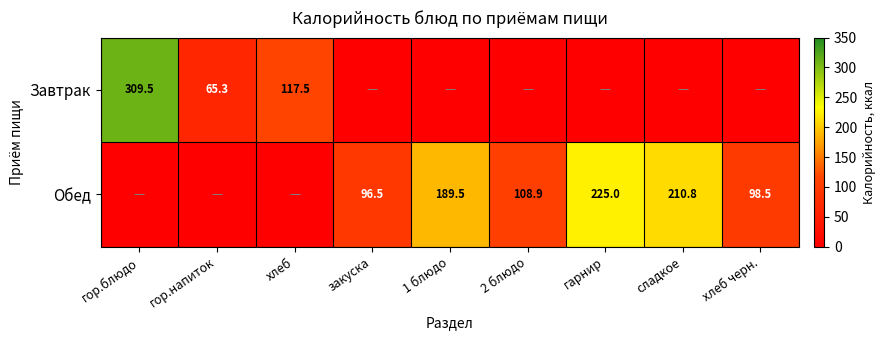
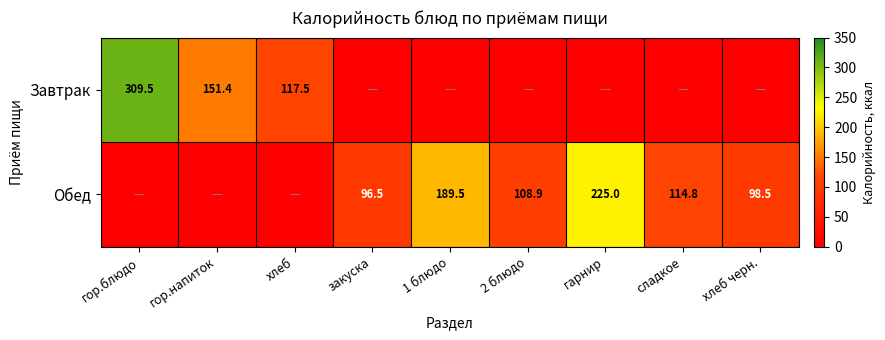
  {
    "Завтрак": {
      "гор.блюдо": 309.5,
-     "гор.напиток": 65.3,
+     "гор.напиток": 151.4,
      "хлеб": 117.5
    },
    "Обед": {
      "закуска": 96.5,
      "1 блюдо": 189.5,
      "2 блюдо": 108.9,
      "гарнир": 225.0,
-     "сладкое": 210.8,
+     "сладкое": 114.8,
      "хлеб черн.": 98.5
    }
  }
